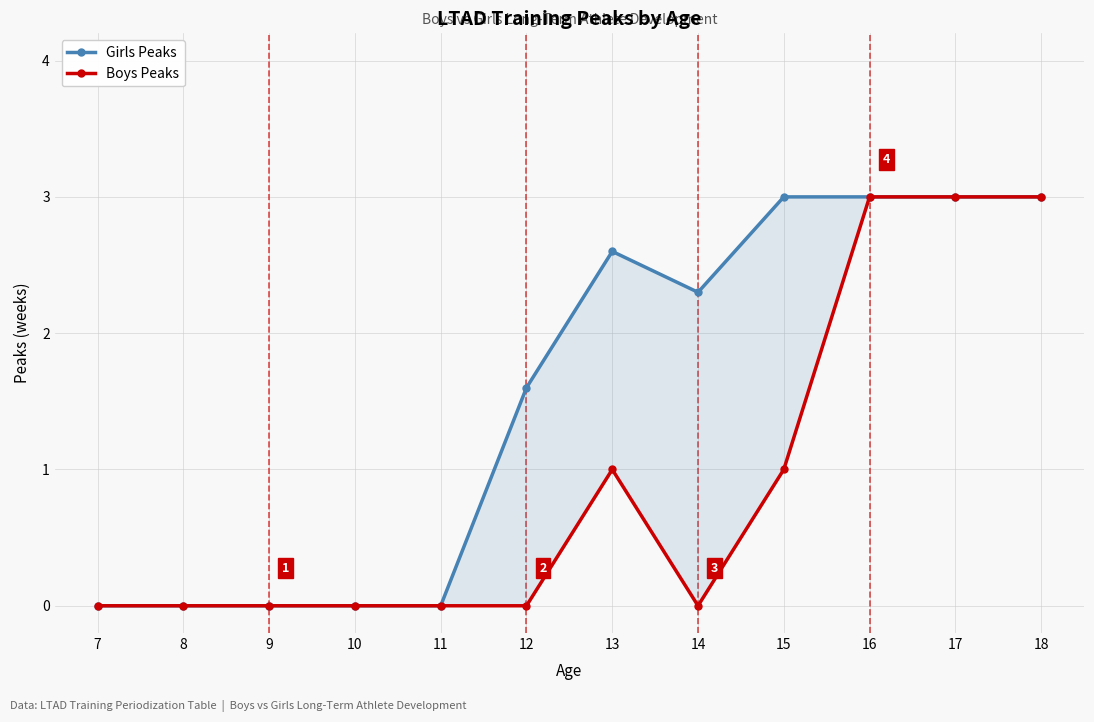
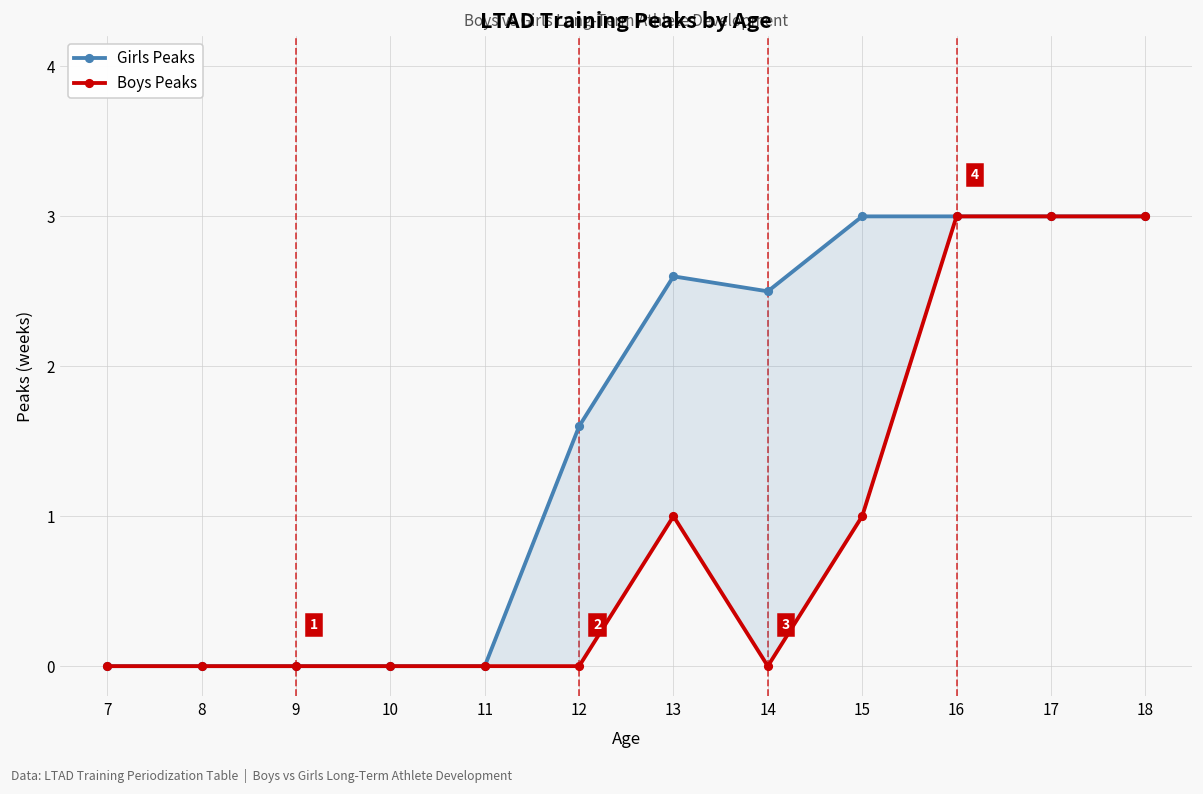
  {
    "Girls Peaks": {
      "12": 1.6,
      "13": 2.6,
-     "14": 2.3,
+     "14": 2.5,
      "15": 3.0
    },
    "Boys Peaks": {
      "12": 0.0,
      "13": 1.0,
      "14": 0.0,
      "15": 1.0
    }
  }
